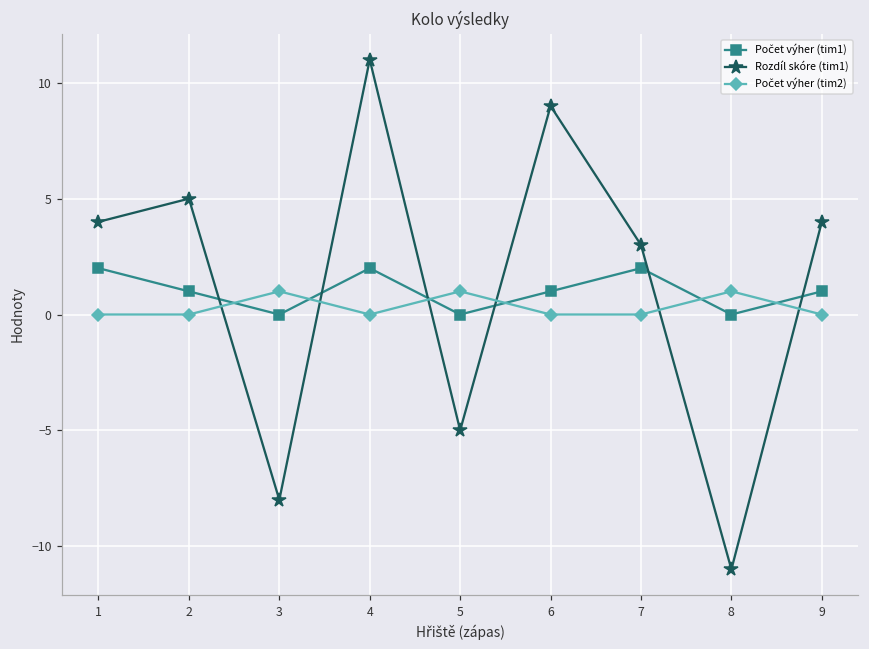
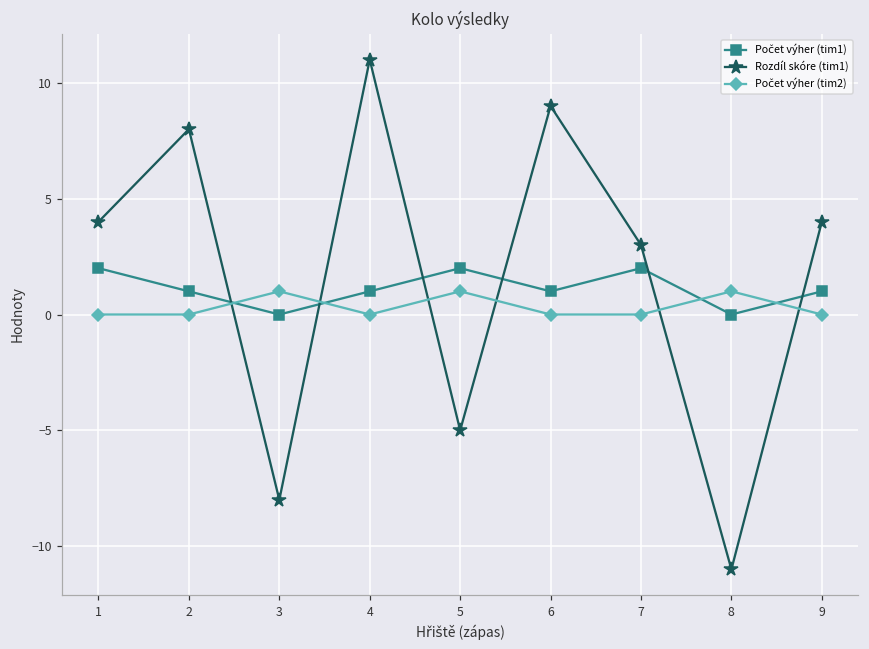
  {
    "Počet výher (tim1)": {
      "1": 2,
      "2": 1,
      "3": 0,
-     "4": 2,
-     "5": 0,
+     "4": 1,
+     "5": 2,
      "6": 1,
      "7": 2,
      "8": 0,
      "9": 1
    },
    "Rozdíl skóre (tim1)": {
      "1": 4,
-     "2": 5,
+     "2": 8,
      "3": -8,
      "4": 11,
      "5": -5,
      "6": 9,
      "7": 3,
      "8": -11,
      "9": 4
    },
    "Počet výher (tim2)": {
      "1": 0,
      "2": 0,
      "3": 1,
      "4": 0,
      "5": 1,
      "6": 0,
      "7": 0,
      "8": 1,
      "9": 0
    }
  }
